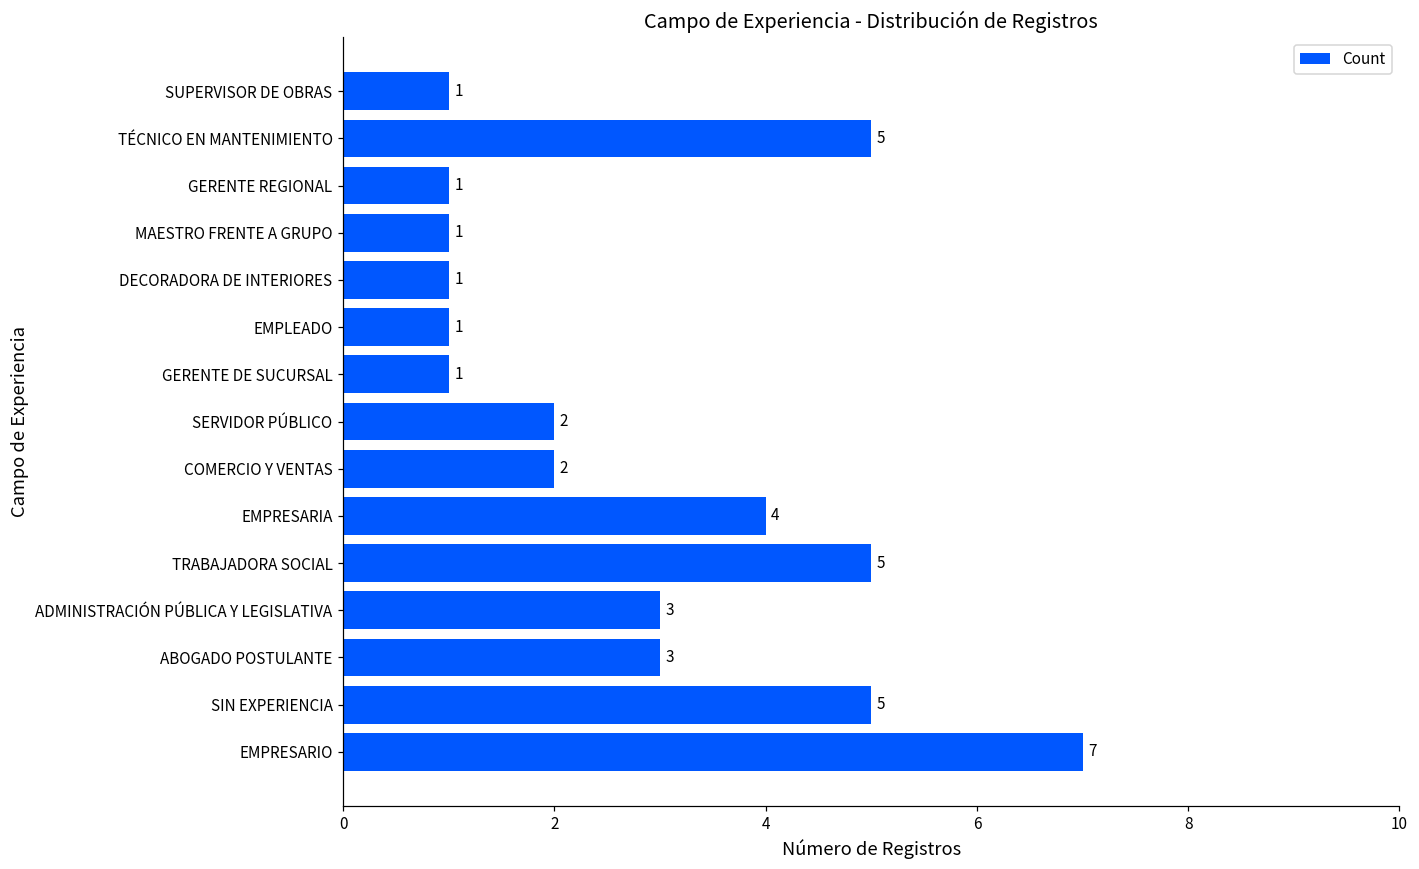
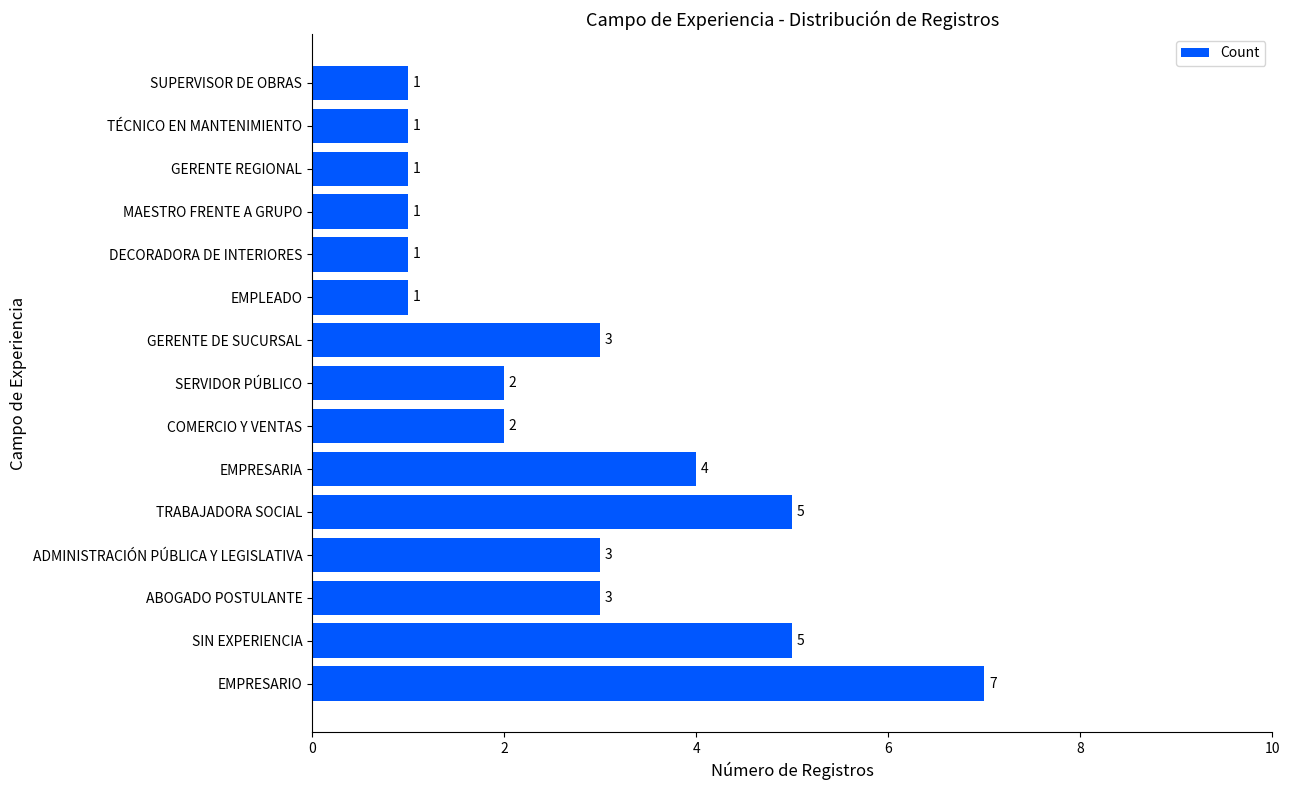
  {
    "SUPERVISOR DE OBRAS": 1,
-   "TÉCNICO EN MANTENIMIENTO": 5,
+   "TÉCNICO EN MANTENIMIENTO": 1,
    "GERENTE REGIONAL": 1,
    "MAESTRO FRENTE A GRUPO": 1,
    "DECORADORA DE INTERIORES": 1,
    "EMPLEADO": 1,
-   "GERENTE DE SUCURSAL": 1,
+   "GERENTE DE SUCURSAL": 3,
    "SERVIDOR PÚBLICO": 2,
    "COMERCIO Y VENTAS": 2,
    "EMPRESARIA": 4,
    "TRABAJADORA SOCIAL": 5,
    "ADMINISTRACIÓN PÚBLICA Y LEGISLATIVA": 3,
    "ABOGADO POSTULANTE": 3,
    "SIN EXPERIENCIA": 5,
    "EMPRESARIO": 7
  }
